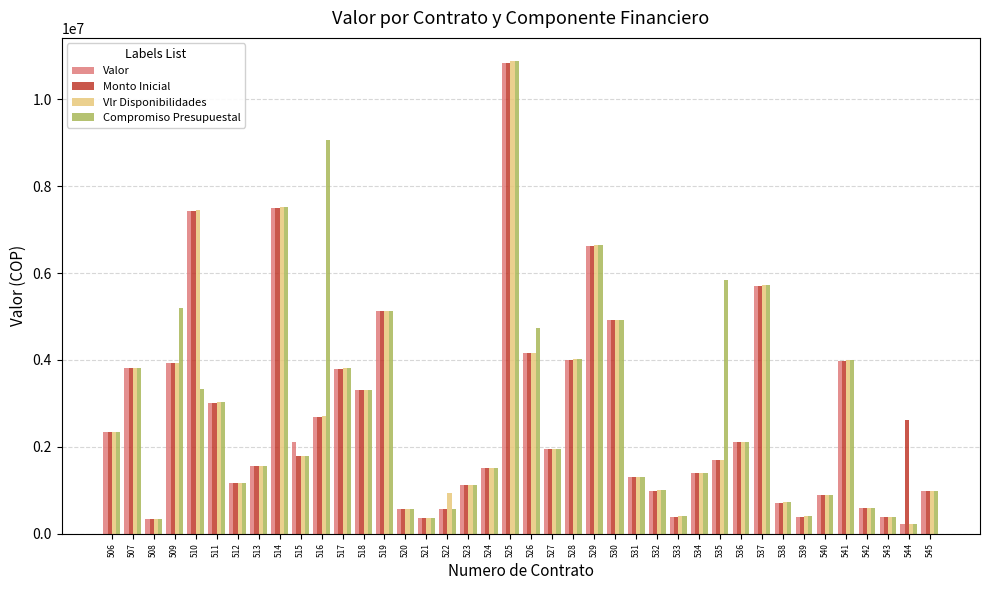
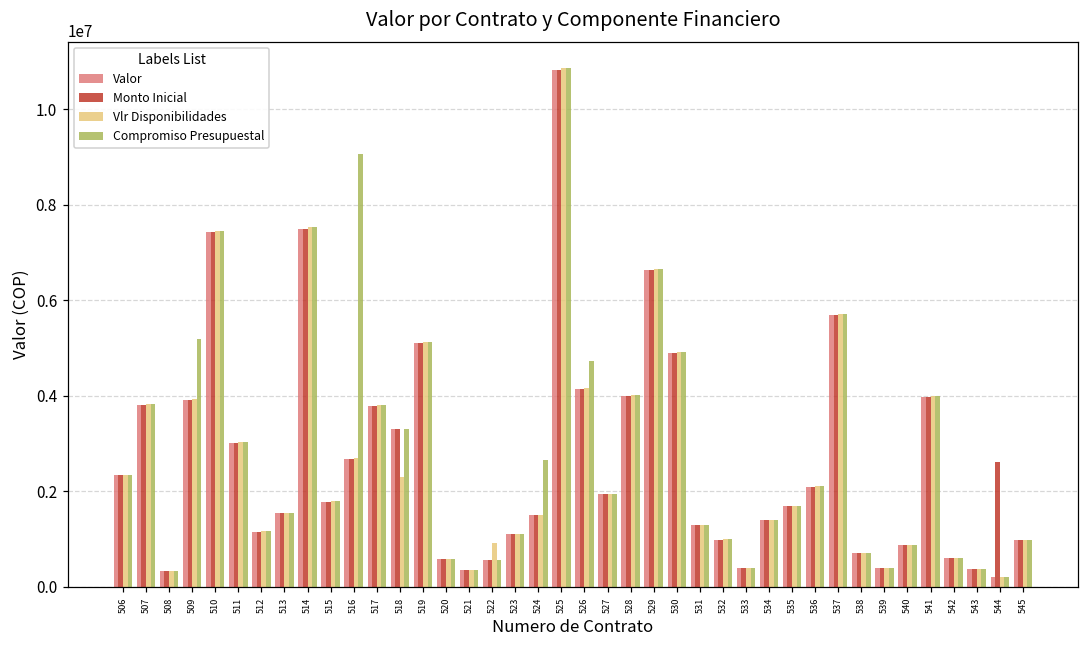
  {
    "Valor": {
      "506": 2300000,
      "507": 3800000,
      "508": 300000,
      "509": 3900000,
      "510": 7400000,
      "511": 3000000,
      "512": 1200000,
      "513": 1500000,
      "514": 7500000,
-     "515": 2100000,
+     "515": 1800000,
      "516": 2700000,
      "517": 3800000,
      "518": 3300000,
      "519": 5100000,
      "520": 600000,
      "521": 300000,
      "522": 600000,
      "523": 1100000,
      "524": 1500000,
      "525": 10800000,
      "526": 4200000,
      "527": 1900000,
      "528": 4000000,
      "529": 6600000,
      "530": 4900000,
      "531": 1300000,
      "532": 1000000,
      "533": 400000,
      "534": 1400000,
      "535": 1700000,
      "536": 2100000,
      "537": 5700000,
      "538": 700000,
      "539": 400000,
      "540": 900000,
      "541": 4000000,
      "542": 600000,
      "543": 400000,
      "544": 200000,
      "545": 1000000
    },
    "Monto Inicial": {
      "506": 2300000,
      "507": 3800000,
      "508": 300000,
      "509": 3900000,
      "510": 7400000,
      "511": 3000000,
      "512": 1200000,
      "513": 1500000,
      "514": 7500000,
      "515": 1800000,
      "516": 2700000,
      "517": 3800000,
      "518": 3300000,
      "519": 5100000,
      "520": 600000,
      "521": 300000,
      "522": 600000,
      "523": 1100000,
      "524": 1500000,
      "525": 10800000,
      "526": 4200000,
      "527": 1900000,
      "528": 4000000,
      "529": 6600000,
      "530": 4900000,
      "531": 1300000,
      "532": 1000000,
      "533": 400000,
      "534": 1400000,
      "535": 1700000,
      "536": 2100000,
      "537": 5700000,
      "538": 700000,
      "539": 400000,
      "540": 900000,
      "541": 4000000,
      "542": 600000,
      "543": 400000,
      "544": 2600000,
      "545": 1000000
    },
    "Vlr Disponibilidades": {
      "506": 2300000,
      "507": 3800000,
      "508": 300000,
      "509": 3900000,
      "510": 7500000,
      "511": 3000000,
      "512": 1200000,
      "513": 1600000,
      "514": 7500000,
      "515": 1800000,
      "516": 2700000,
      "517": 3800000,
-     "518": 3300000,
+     "518": 2300000,
      "519": 5100000,
      "520": 600000,
      "521": 400000,
      "522": 900000,
      "523": 1100000,
      "524": 1500000,
      "525": 10900000,
      "526": 4200000,
      "527": 1900000,
      "528": 4000000,
      "529": 6700000,
      "530": 4900000,
      "531": 1300000,
      "532": 1000000,
      "533": 400000,
      "534": 1400000,
      "535": 1700000,
      "536": 2100000,
      "537": 5700000,
      "538": 700000,
      "539": 400000,
      "540": 900000,
      "541": 4000000,
      "542": 600000,
      "543": 400000,
      "544": 200000,
      "545": 1000000
    },
    "Compromiso Presupuestal": {
      "506": 2300000,
      "507": 3800000,
      "508": 300000,
      "509": 5200000,
-     "510": 3300000,
+     "510": 7500000,
      "511": 3000000,
      "512": 1200000,
      "513": 1600000,
      "514": 7500000,
      "515": 1800000,
      "516": 9100000,
      "517": 3800000,
      "518": 3300000,
      "519": 5100000,
      "520": 600000,
      "521": 400000,
      "522": 600000,
      "523": 1100000,
-     "524": 1500000,
+     "524": 2600000,
      "525": 10900000,
      "526": 4700000,
      "527": 1900000,
      "528": 4000000,
      "529": 6700000,
      "530": 4900000,
      "531": 1300000,
      "532": 1000000,
      "533": 400000,
      "534": 1400000,
-     "535": 5800000,
+     "535": 1700000,
      "536": 2100000,
      "537": 5700000,
      "538": 700000,
      "539": 400000,
      "540": 900000,
      "541": 4000000,
      "542": 600000,
      "543": 400000,
      "544": 200000,
      "545": 1000000
    }
  }
